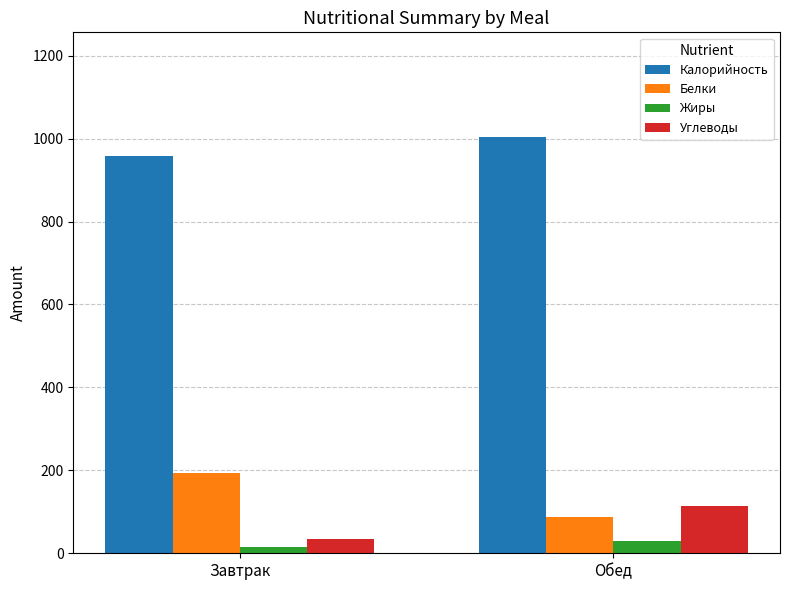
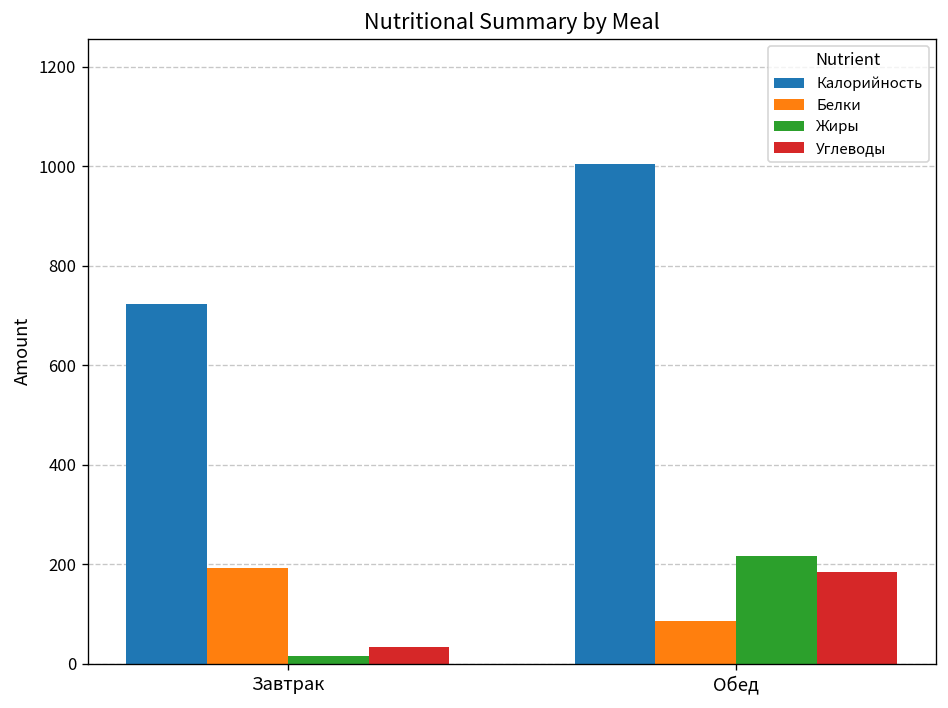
  {
    "Калорийность": {
-     "Завтрак": 960,
+     "Завтрак": 720,
      "Обед": 1010
    },
    "Белки": {
      "Завтрак": 190,
      "Обед": 90
    },
    "Жиры": {
      "Завтрак": 20,
-     "Обед": 30
+     "Обед": 220
    },
    "Углеводы": {
      "Завтрак": 30,
-     "Обед": 110
+     "Обед": 190
    }
  }
